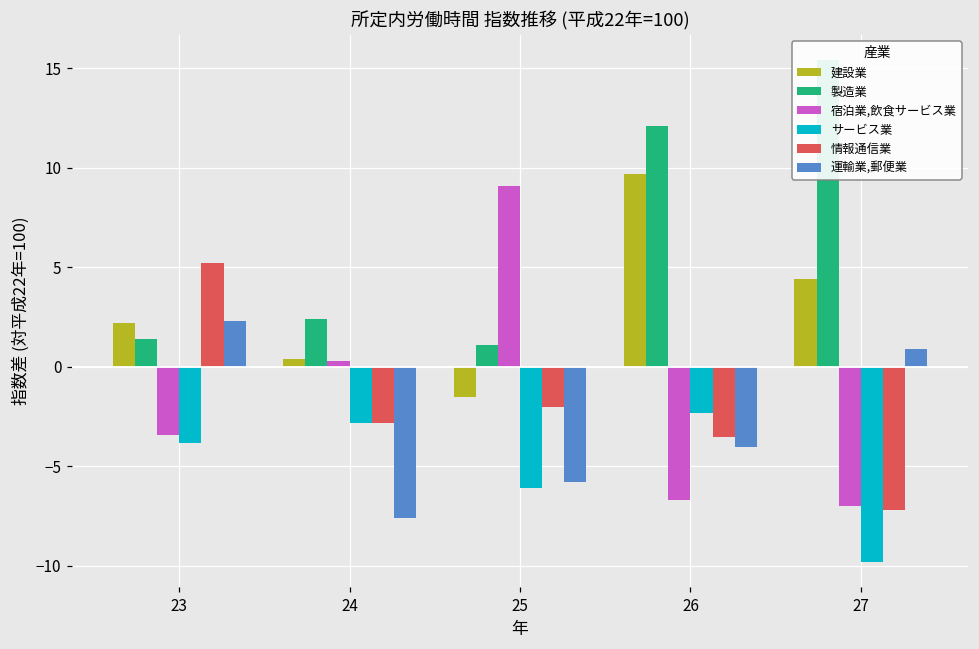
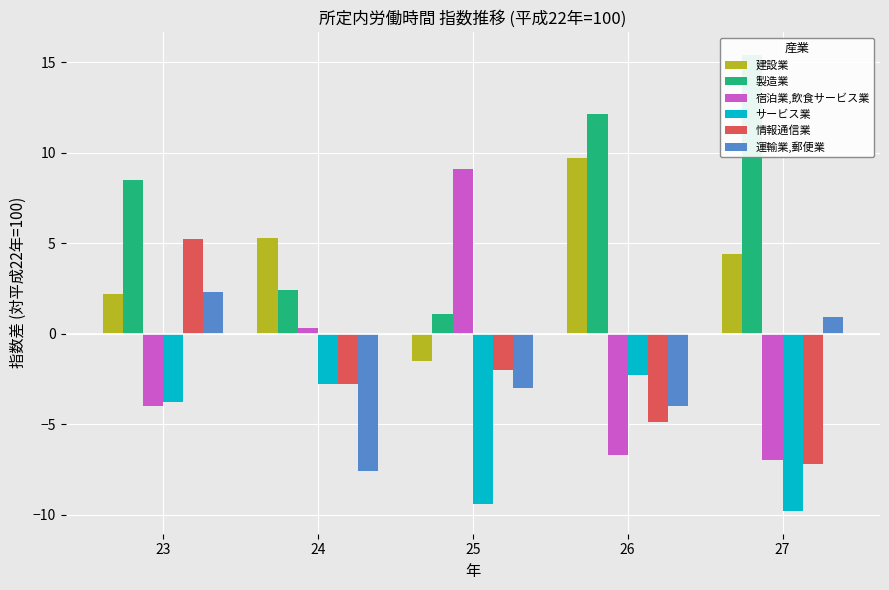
  {
    "建設業": {
      "23": 2.2,
-     "24": 0.4,
+     "24": 5.3,
      "25": -1.5,
      "26": 9.7,
      "27": 4.4
    },
    "製造業": {
-     "23": 1.4,
+     "23": 8.5,
      "24": 2.4,
      "25": 1.1,
      "26": 12.1
    },
    "宿泊業,飲食サービス業": {
-     "23": -3.4,
+     "23": -4.0,
      "24": 0.3,
      "25": 9.1,
      "26": -6.7,
      "27": -7.0
    },
    "サービス業": {
      "23": -3.8,
      "24": -2.8,
-     "25": -6.1,
+     "25": -9.4,
      "26": -2.3,
      "27": -9.8
    },
    "情報通信業": {
      "23": 5.2,
      "24": -2.8,
      "25": -2.0,
-     "26": -3.5,
+     "26": -4.9,
      "27": -7.2
    },
    "運輸業,郵便業": {
      "23": 2.3,
      "24": -7.6,
-     "25": -5.8,
+     "25": -3.0,
      "26": -4.0,
      "27": 0.9
    }
  }
